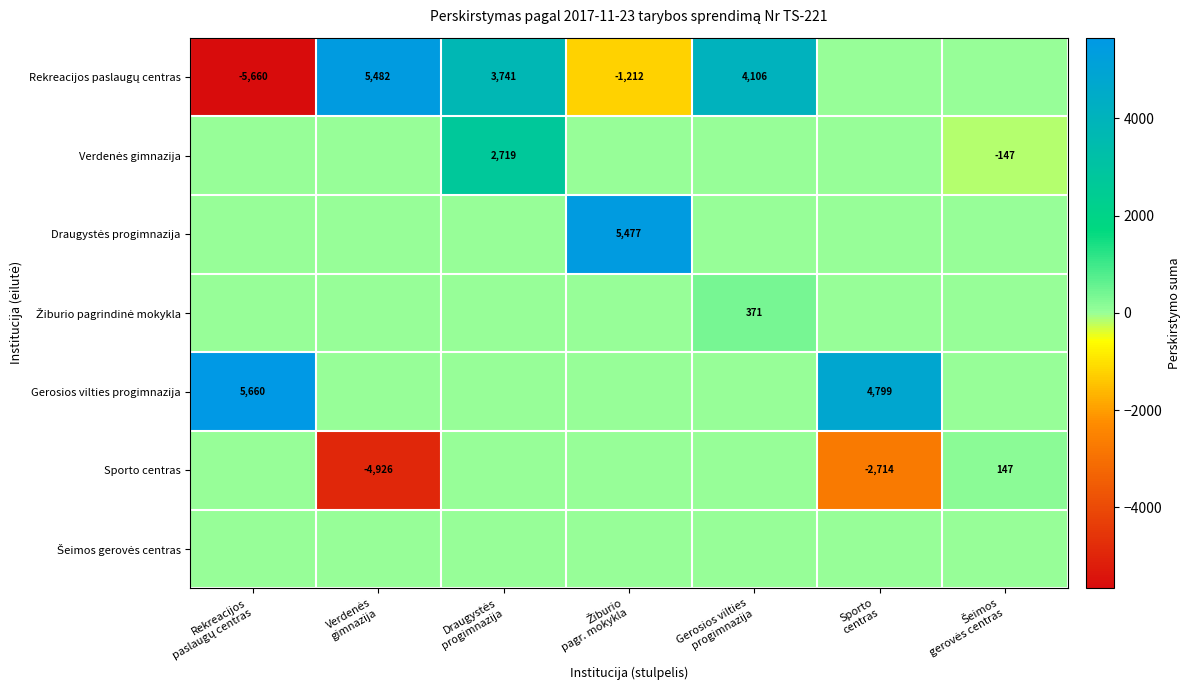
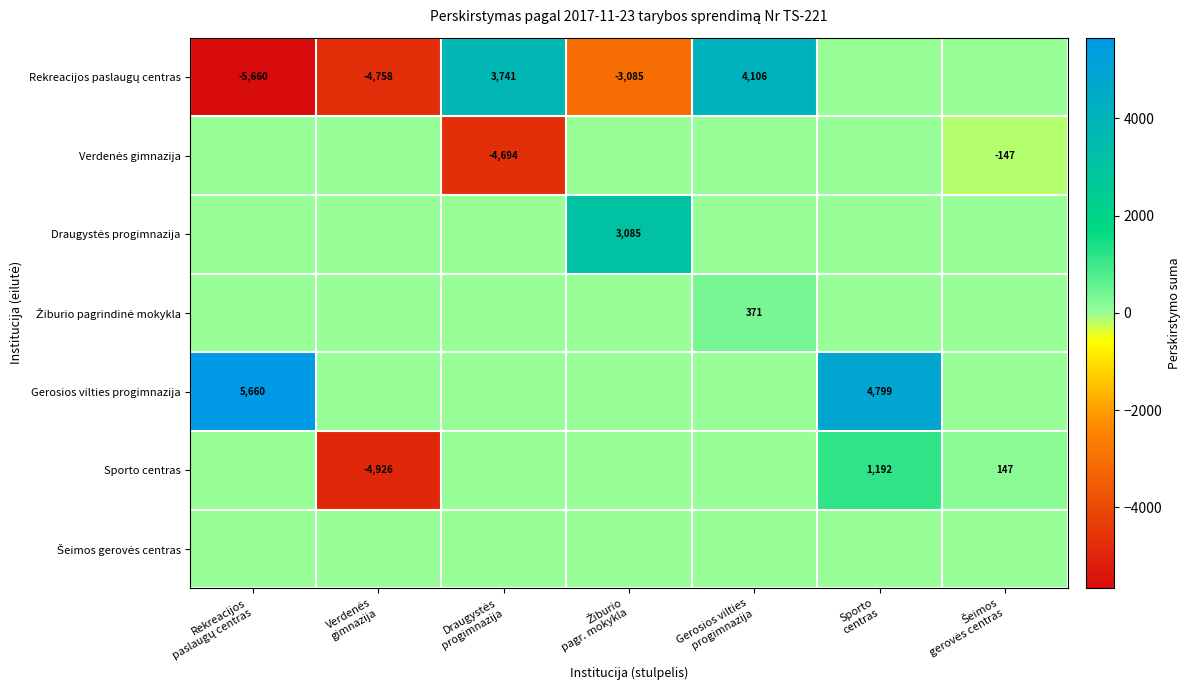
  {
    "Rekreacijos paslaugų centras": {
      "Rekreacijos paslaugų centras": "-5,660",
-     "Verdenės gimnazija": "5,482",
+     "Verdenės gimnazija": "-4,758",
      "Draugystės progimnazija": "3,741",
-     "Žiburio pagr. mokykla": "-1,212",
+     "Žiburio pagr. mokykla": "-3,085",
      "Gerosios vilties progimnazija": "4,106"
    },
    "Verdenės gimnazija": {
-     "Draugystės progimnazija": "2,719",
+     "Draugystės progimnazija": "-4,694",
      "Šeimos gerovės centras": "-147"
    },
    "Draugystės progimnazija": {
-     "Žiburio pagr. mokykla": "5,477"
+     "Žiburio pagr. mokykla": "3,085"
    },
    "Žiburio pagrindinė mokykla": {
      "Gerosios vilties progimnazija": "371"
    },
    "Gerosios vilties progimnazija": {
      "Rekreacijos paslaugų centras": "5,660",
      "Sporto centras": "4,799"
    },
    "Sporto centras": {
      "Verdenės gimnazija": "-4,926",
-     "Sporto centras": "-2,714",
+     "Sporto centras": "1,192",
      "Šeimos gerovės centras": "147"
    }
  }
